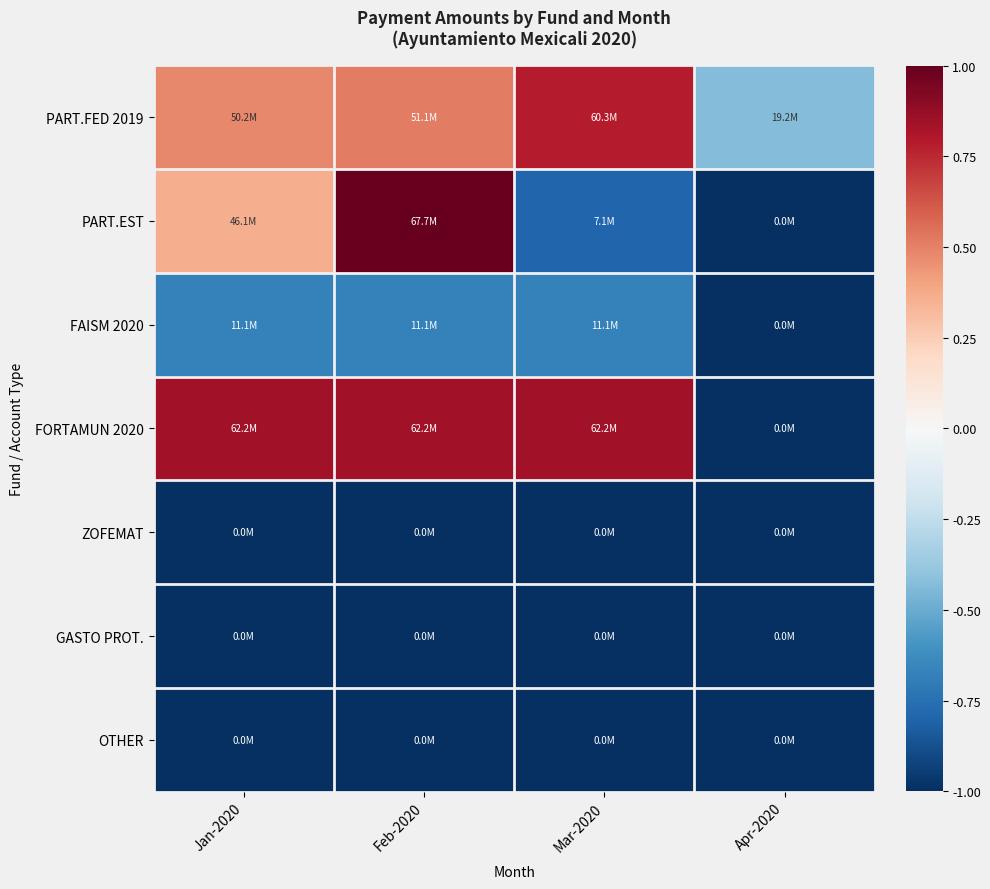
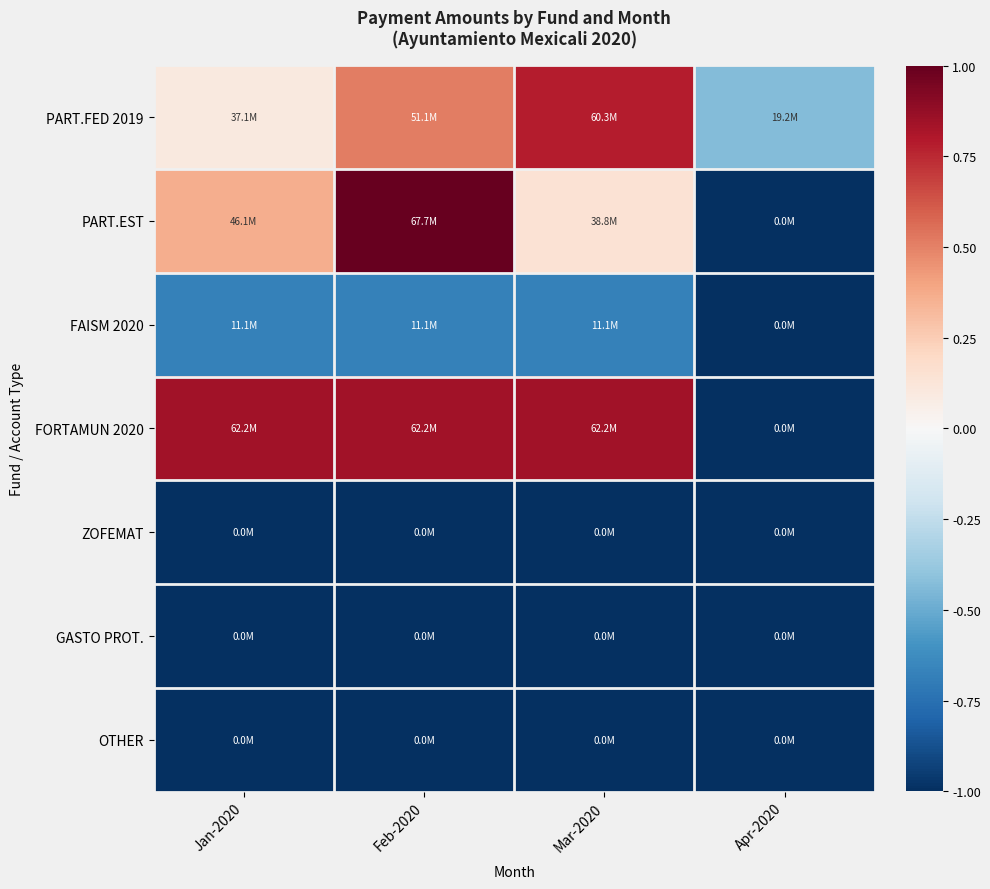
  {
    "PART.FED 2019": {
-     "Jan-2020": "50.2M",
+     "Jan-2020": "37.1M",
      "Feb-2020": "51.1M",
      "Mar-2020": "60.3M",
      "Apr-2020": "19.2M"
    },
    "PART.EST": {
      "Jan-2020": "46.1M",
      "Feb-2020": "67.7M",
-     "Mar-2020": "7.1M",
+     "Mar-2020": "38.8M",
      "Apr-2020": "0.0M"
    },
    "FAISM 2020": {
      "Jan-2020": "11.1M",
      "Feb-2020": "11.1M",
      "Mar-2020": "11.1M",
      "Apr-2020": "0.0M"
    },
    "FORTAMUN 2020": {
      "Jan-2020": "62.2M",
      "Feb-2020": "62.2M",
      "Mar-2020": "62.2M",
      "Apr-2020": "0.0M"
    },
    "ZOFEMAT": {
      "Jan-2020": "0.0M",
      "Feb-2020": "0.0M",
      "Mar-2020": "0.0M",
      "Apr-2020": "0.0M"
    },
    "GASTO PROT.": {
      "Jan-2020": "0.0M",
      "Feb-2020": "0.0M",
      "Mar-2020": "0.0M",
      "Apr-2020": "0.0M"
    },
    "OTHER": {
      "Jan-2020": "0.0M",
      "Feb-2020": "0.0M",
      "Mar-2020": "0.0M",
      "Apr-2020": "0.0M"
    }
  }
